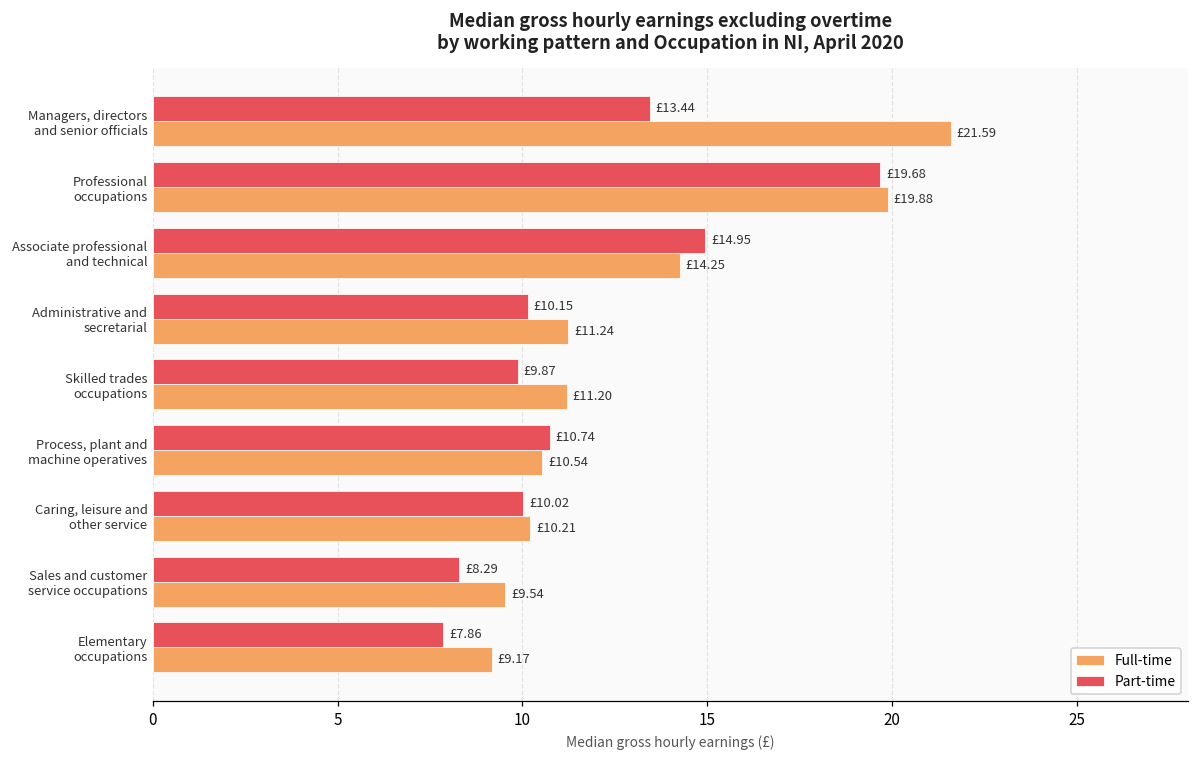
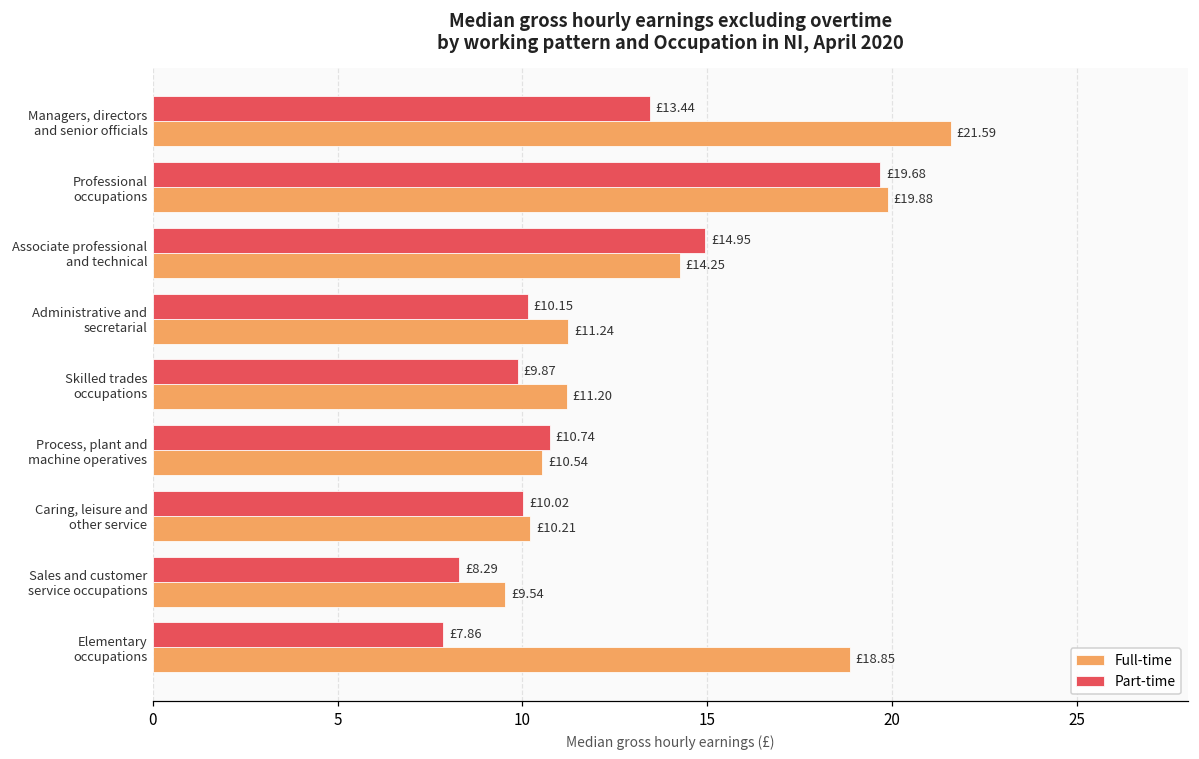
  {
    "Full-time": {
      "Managers, directors and senior officials": "£21.59",
      "Professional occupations": "£19.88",
      "Associate professional and technical": "£14.25",
      "Administrative and secretarial": "£11.24",
      "Skilled trades occupations": "£11.20",
      "Process, plant and machine operatives": "£10.54",
      "Caring, leisure and other service": "£10.21",
      "Sales and customer service occupations": "£9.54",
-     "Elementary occupations": "£9.17"
+     "Elementary occupations": "£18.85"
    },
    "Part-time": {
      "Managers, directors and senior officials": "£13.44",
      "Professional occupations": "£19.68",
      "Associate professional and technical": "£14.95",
      "Administrative and secretarial": "£10.15",
      "Skilled trades occupations": "£9.87",
      "Process, plant and machine operatives": "£10.74",
      "Caring, leisure and other service": "£10.02",
      "Sales and customer service occupations": "£8.29",
      "Elementary occupations": "£7.86"
    }
  }
